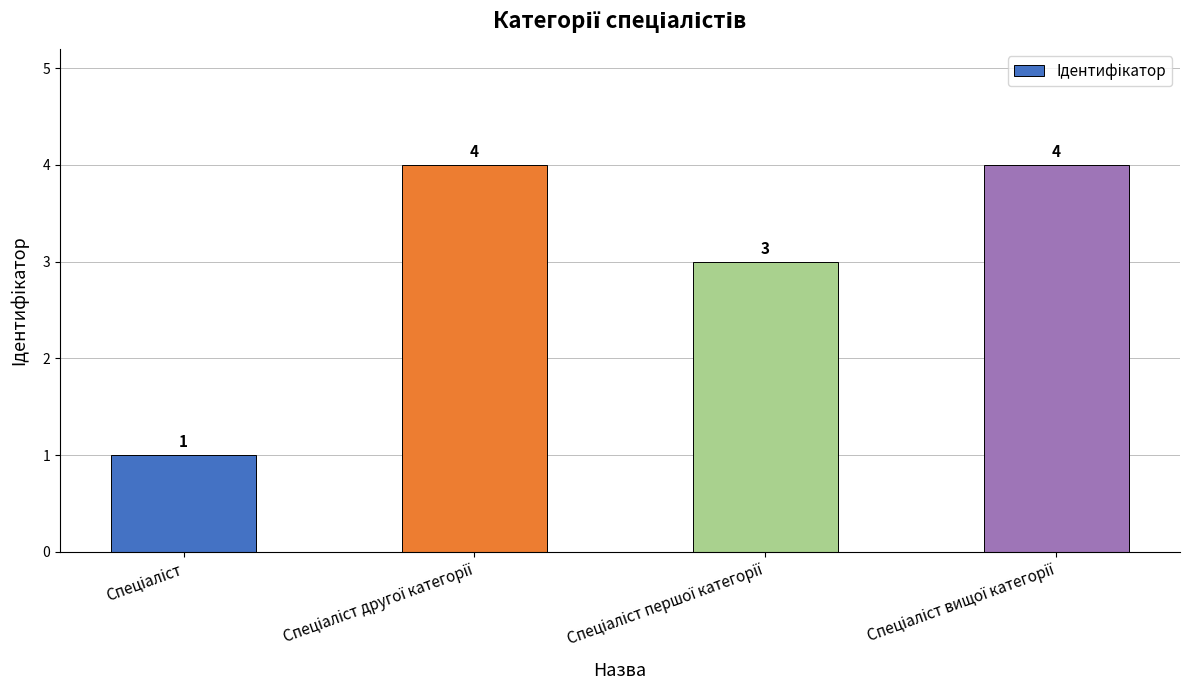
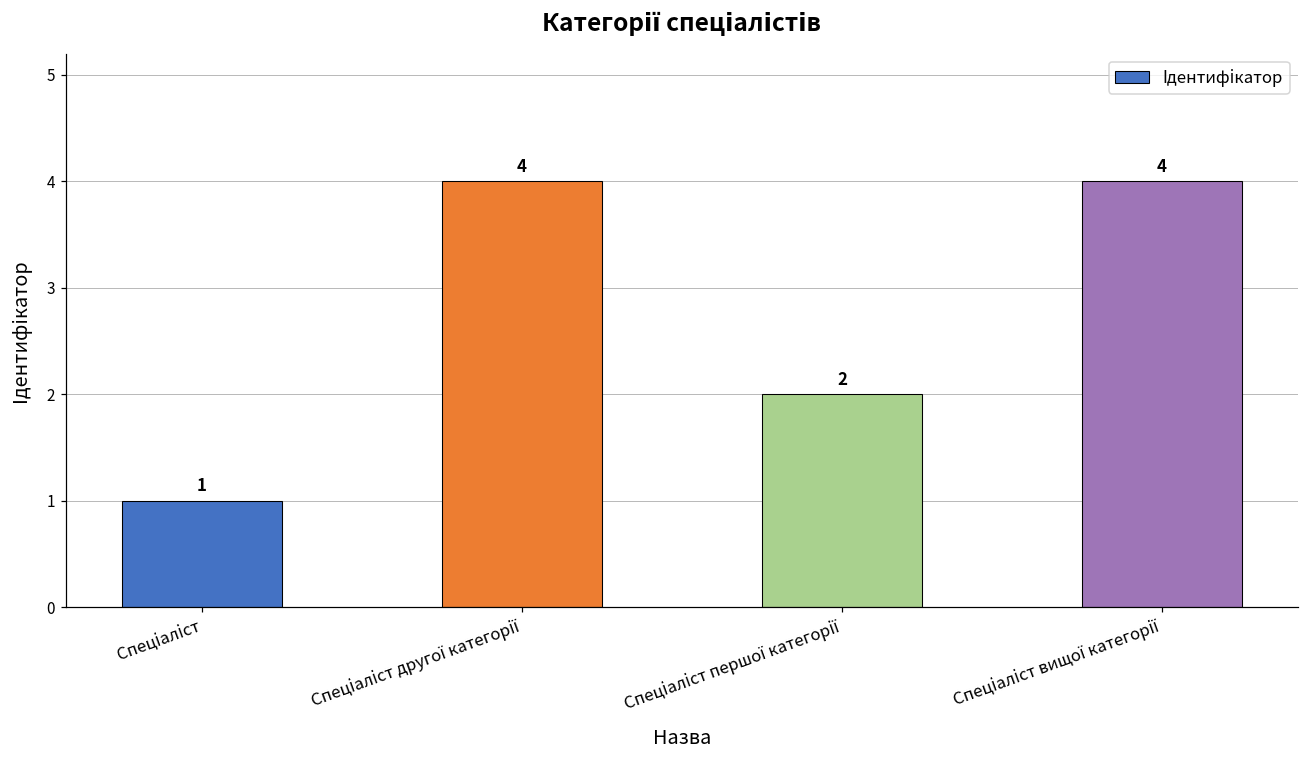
  {
    "Спеціаліст": 1,
    "Спеціаліст другої категорії": 4,
-   "Спеціаліст першої категорії": 3,
+   "Спеціаліст першої категорії": 2,
    "Спеціаліст вищої категорії": 4
  }
